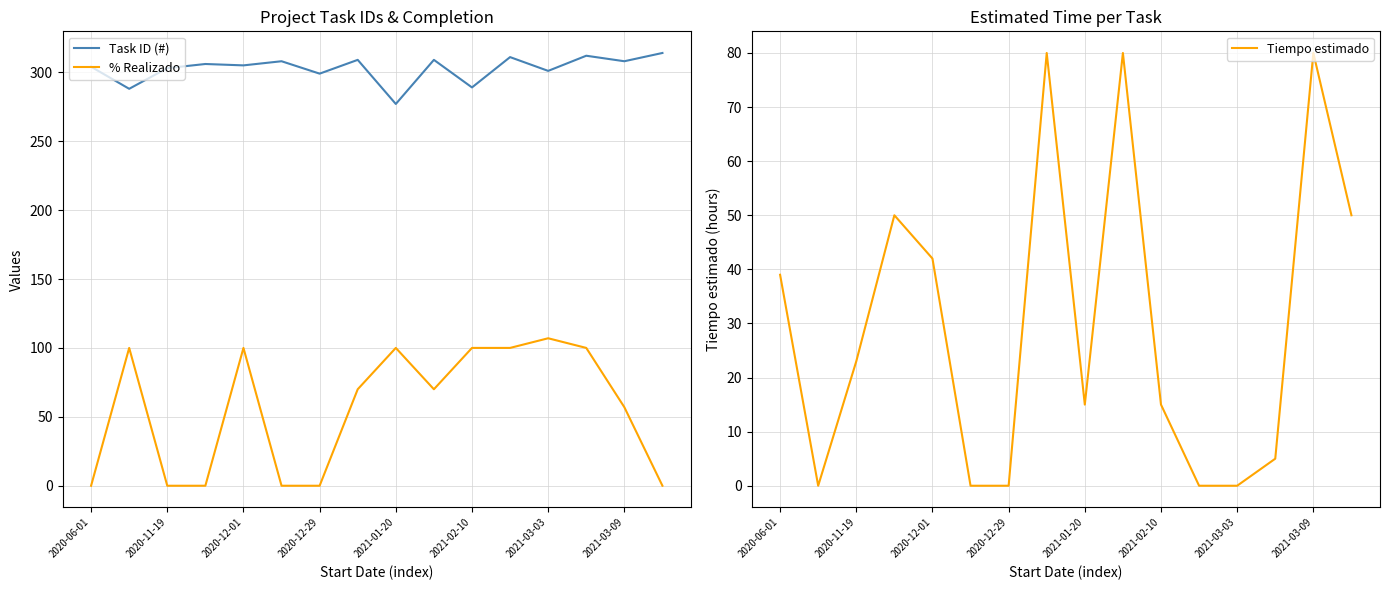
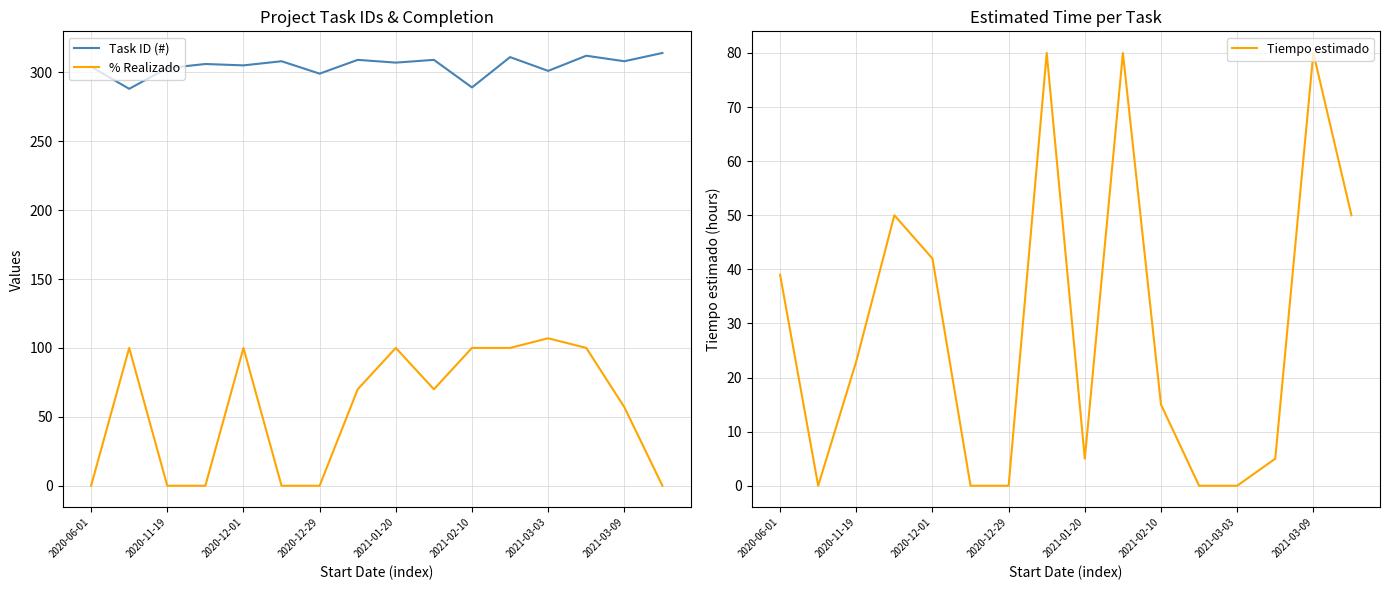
  {
    "Project Task IDs & Completion": {
      "Task ID (#)": {
        "2020-12-01": 305,
        "2020-12-29": 299,
-       "2021-01-20": 277,
+       "2021-01-20": 307,
        "2021-02-10": 289,
        "2021-03-03": 301,
        "2021-03-09": 308
      },
      "% Realizado": {
        "2020-06-01": 0,
        "2020-11-19": 0,
        "2020-12-01": 100,
        "2020-12-29": 0,
        "2021-01-20": 100,
        "2021-02-10": 100,
        "2021-03-03": 107,
        "2021-03-09": 57
      }
    },
    "Estimated Time per Task": {
      "2020-06-01": 39,
      "2020-11-19": 23,
      "2020-12-01": 42,
      "2020-12-29": 0,
-     "2021-01-20": 15,
+     "2021-01-20": 5,
      "2021-02-10": 15,
      "2021-03-03": 0
    }
  }
